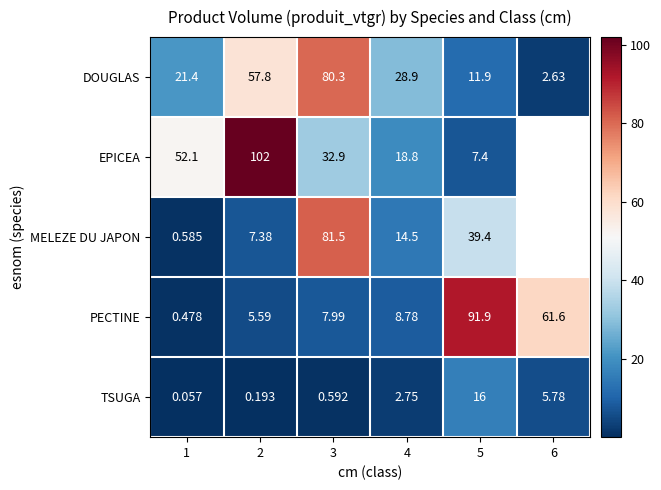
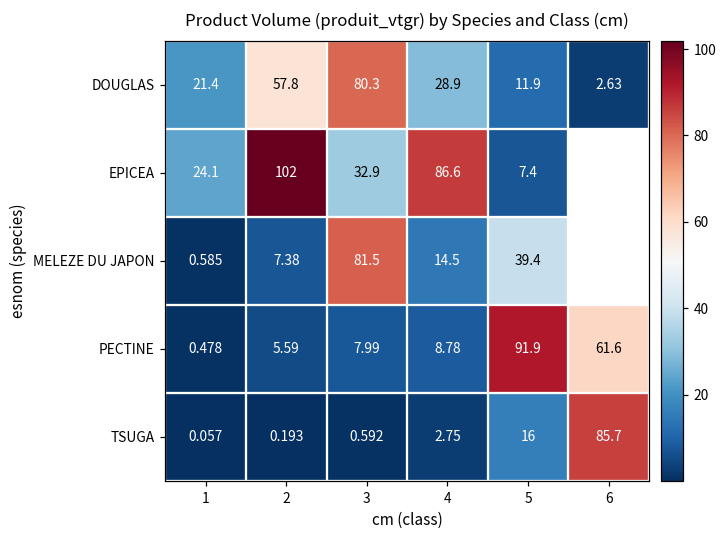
  {
    "DOUGLAS": {
      "1": 21.4,
      "2": 57.8,
      "3": 80.3,
      "4": 28.9,
      "5": 11.9,
      "6": 2.63
    },
    "EPICEA": {
-     "1": 52.1,
+     "1": 24.1,
      "2": 102,
      "3": 32.9,
-     "4": 18.8,
+     "4": 86.6,
      "5": 7.4
    },
    "MELEZE DU JAPON": {
      "1": 0.585,
      "2": 7.38,
      "3": 81.5,
      "4": 14.5,
      "5": 39.4
    },
    "PECTINE": {
      "1": 0.478,
      "2": 5.59,
      "3": 7.99,
      "4": 8.78,
      "5": 91.9,
      "6": 61.6
    },
    "TSUGA": {
      "1": 0.057,
      "2": 0.193,
      "3": 0.592,
      "4": 2.75,
      "5": 16,
-     "6": 5.78
+     "6": 85.7
    }
  }
